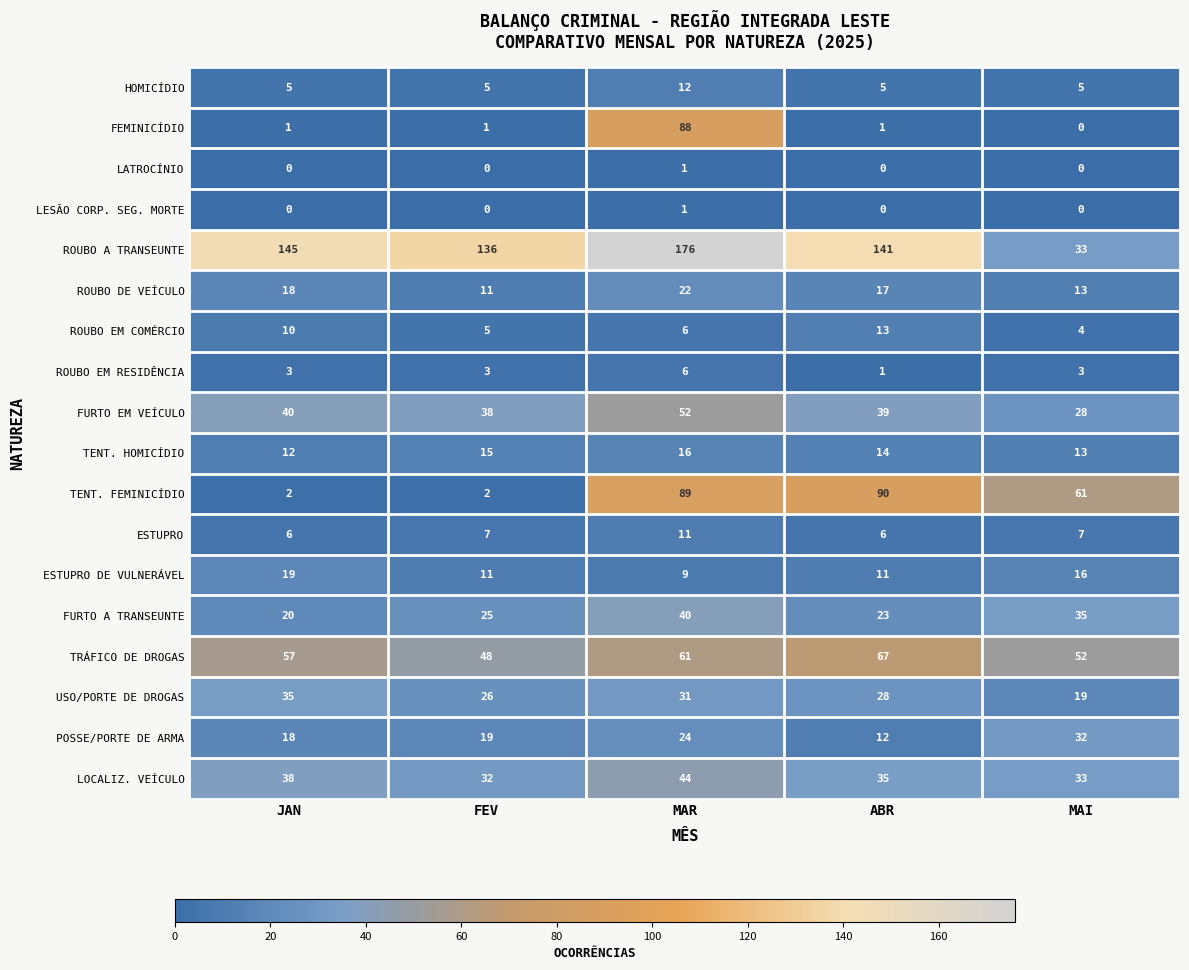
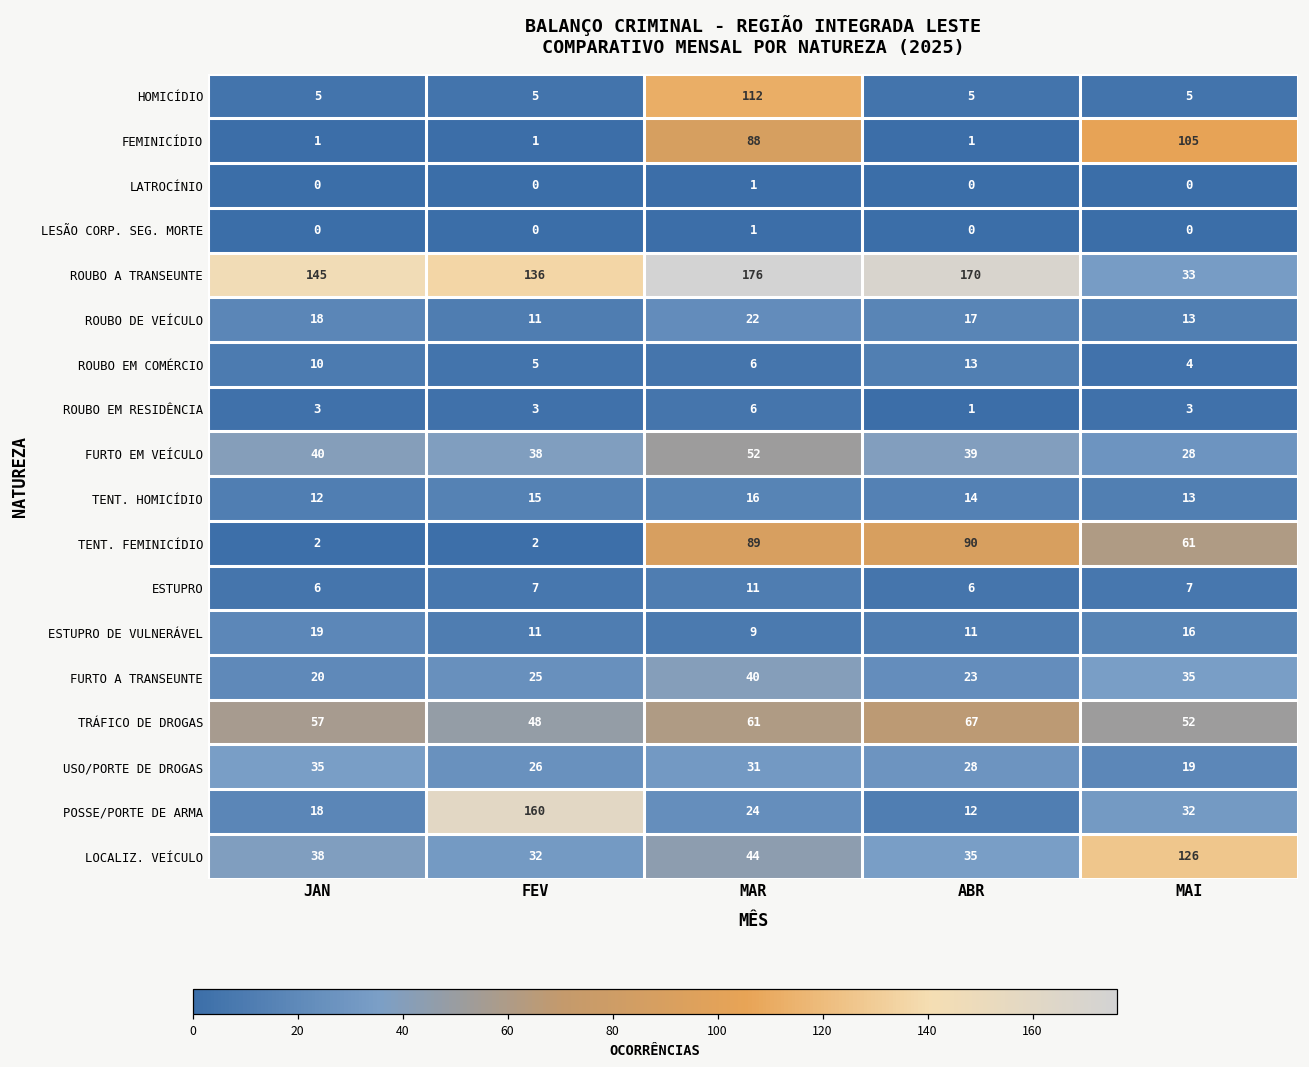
  {
    "HOMICÍDIO": {
      "JAN": 5,
      "FEV": 5,
-     "MAR": 12,
+     "MAR": 112,
      "ABR": 5,
      "MAI": 5
    },
    "FEMINICÍDIO": {
      "JAN": 1,
      "FEV": 1,
      "MAR": 88,
      "ABR": 1,
-     "MAI": 0
+     "MAI": 105
    },
    "LATROCÍNIO": {
      "JAN": 0,
      "FEV": 0,
      "MAR": 1,
      "ABR": 0,
      "MAI": 0
    },
    "LESÃO CORP. SEG. MORTE": {
      "JAN": 0,
      "FEV": 0,
      "MAR": 1,
      "ABR": 0,
      "MAI": 0
    },
    "ROUBO A TRANSEUNTE": {
      "JAN": 145,
      "FEV": 136,
      "MAR": 176,
-     "ABR": 141,
+     "ABR": 170,
      "MAI": 33
    },
    "ROUBO DE VEÍCULO": {
      "JAN": 18,
      "FEV": 11,
      "MAR": 22,
      "ABR": 17,
      "MAI": 13
    },
    "ROUBO EM COMÉRCIO": {
      "JAN": 10,
      "FEV": 5,
      "MAR": 6,
      "ABR": 13,
      "MAI": 4
    },
    "ROUBO EM RESIDÊNCIA": {
      "JAN": 3,
      "FEV": 3,
      "MAR": 6,
      "ABR": 1,
      "MAI": 3
    },
    "FURTO EM VEÍCULO": {
      "JAN": 40,
      "FEV": 38,
      "MAR": 52,
      "ABR": 39,
      "MAI": 28
    },
    "TENT. HOMICÍDIO": {
      "JAN": 12,
      "FEV": 15,
      "MAR": 16,
      "ABR": 14,
      "MAI": 13
    },
    "TENT. FEMINICÍDIO": {
      "JAN": 2,
      "FEV": 2,
      "MAR": 89,
      "ABR": 90,
      "MAI": 61
    },
    "ESTUPRO": {
      "JAN": 6,
      "FEV": 7,
      "MAR": 11,
      "ABR": 6,
      "MAI": 7
    },
    "ESTUPRO DE VULNERÁVEL": {
      "JAN": 19,
      "FEV": 11,
      "MAR": 9,
      "ABR": 11,
      "MAI": 16
    },
    "FURTO A TRANSEUNTE": {
      "JAN": 20,
      "FEV": 25,
      "MAR": 40,
      "ABR": 23,
      "MAI": 35
    },
    "TRÁFICO DE DROGAS": {
      "JAN": 57,
      "FEV": 48,
      "MAR": 61,
      "ABR": 67,
      "MAI": 52
    },
    "USO/PORTE DE DROGAS": {
      "JAN": 35,
      "FEV": 26,
      "MAR": 31,
      "ABR": 28,
      "MAI": 19
    },
    "POSSE/PORTE DE ARMA": {
      "JAN": 18,
-     "FEV": 19,
+     "FEV": 160,
      "MAR": 24,
      "ABR": 12,
      "MAI": 32
    },
    "LOCALIZ. VEÍCULO": {
      "JAN": 38,
      "FEV": 32,
      "MAR": 44,
      "ABR": 35,
-     "MAI": 33
+     "MAI": 126
    }
  }
